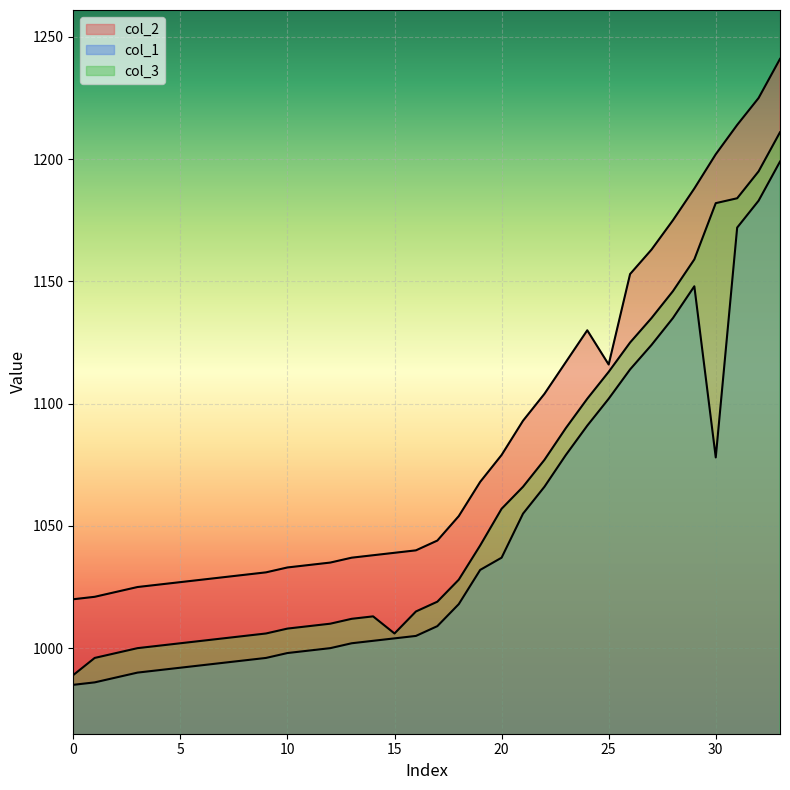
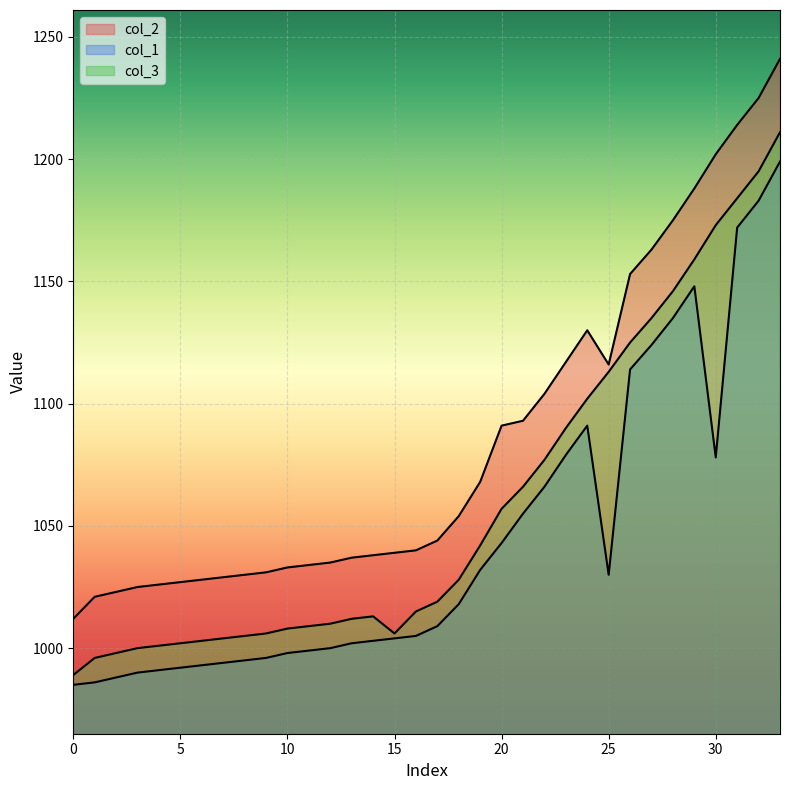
  {
    "col_2": {
-     "0": 1020,
+     "0": 1012,
      "5": 1027,
      "10": 1033,
      "15": 1039,
-     "20": 1079,
+     "20": 1091,
      "25": 1116,
      "30": 1202
    },
    "col_1": {
      "0": 985,
      "5": 992,
      "10": 998,
      "15": 1004,
-     "20": 1037,
-     "25": 1102,
+     "20": 1043,
+     "25": 1030,
      "30": 1078
    },
    "col_3": {
      "0": 989,
      "5": 1002,
      "10": 1008,
      "15": 1006,
      "20": 1057,
      "25": 1113,
-     "30": 1182
+     "30": 1173
    }
  }
